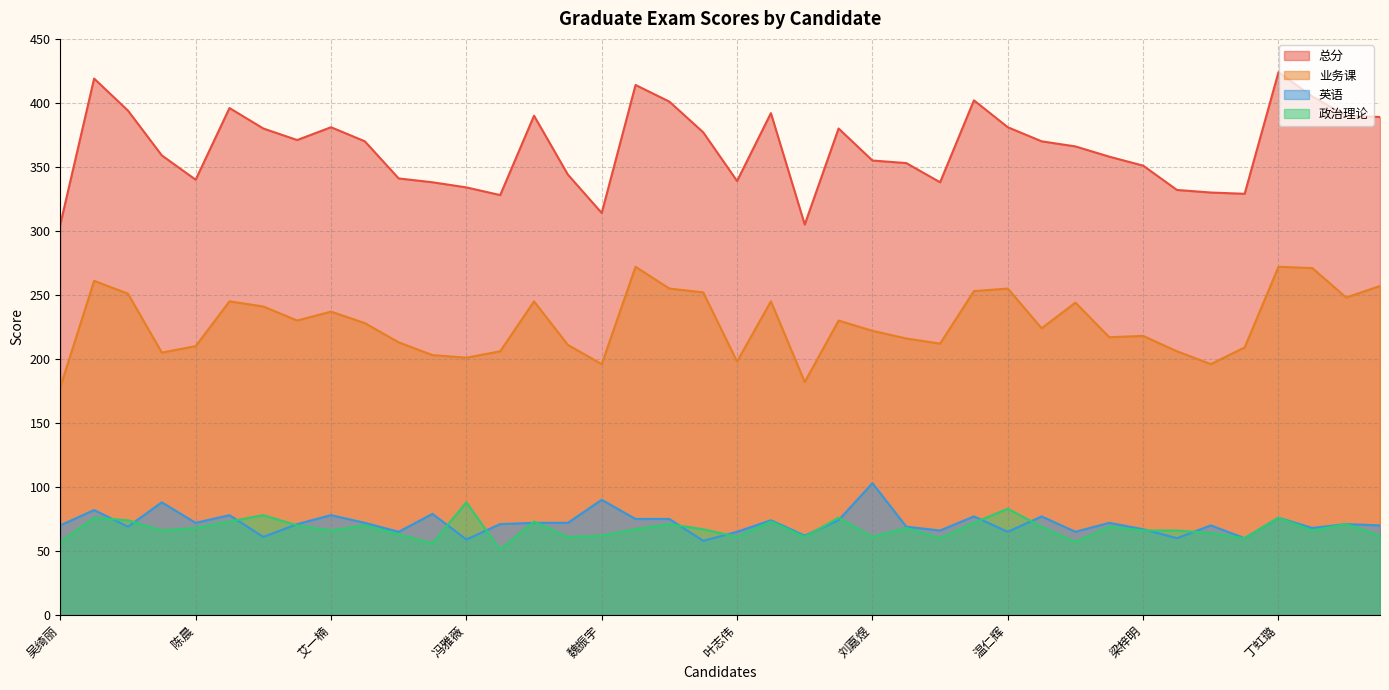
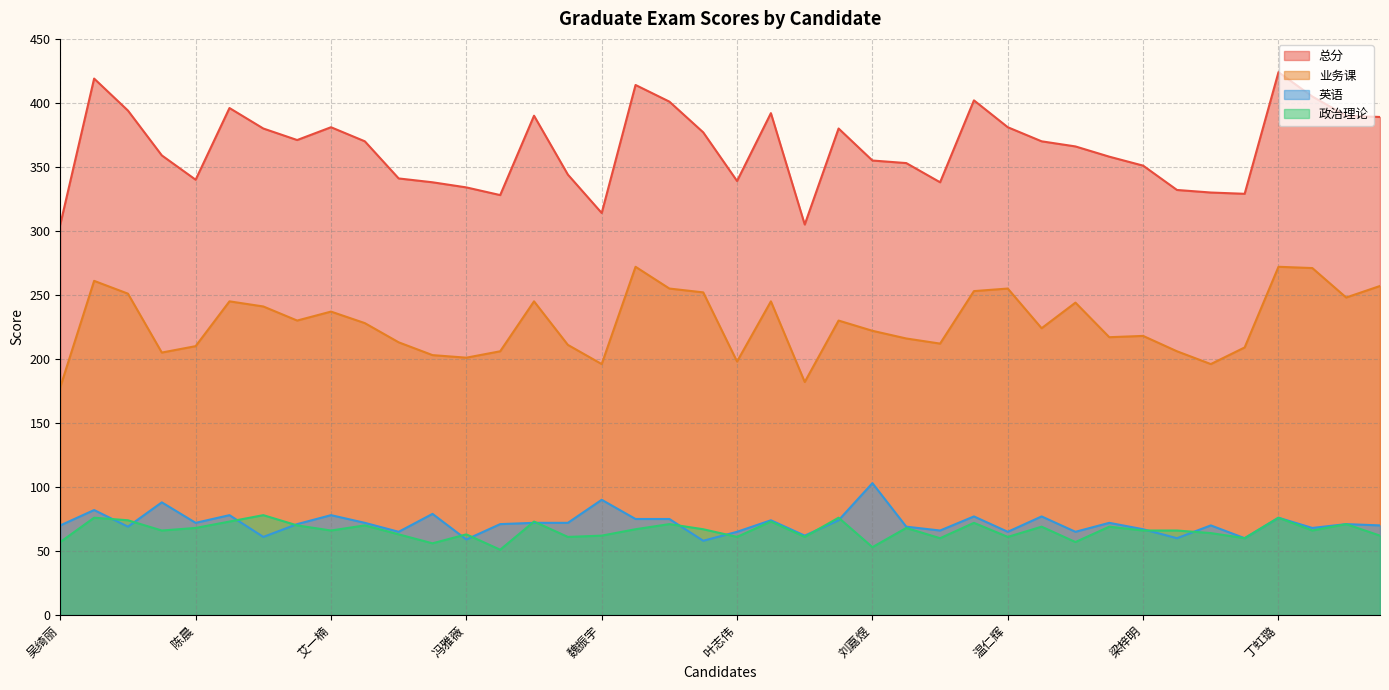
  {
    "英语": {
      "吴绮丽": 70,
      "陈晨": 72,
      "艾一楠": 78,
      "冯雅薇": 59,
      "魏振宇": 90,
      "叶志伟": 65,
      "刘嘉煜": 103,
      "温仁辉": 65
    },
    "政治理论": {
      "吴绮丽": 57,
      "陈晨": 68,
      "艾一楠": 66,
-     "冯雅薇": 88,
+     "冯雅薇": 63,
      "魏振宇": 62,
      "叶志伟": 61,
-     "刘嘉煜": 61,
-     "温仁辉": 83
+     "刘嘉煜": 53,
+     "温仁辉": 61
    }
  }
